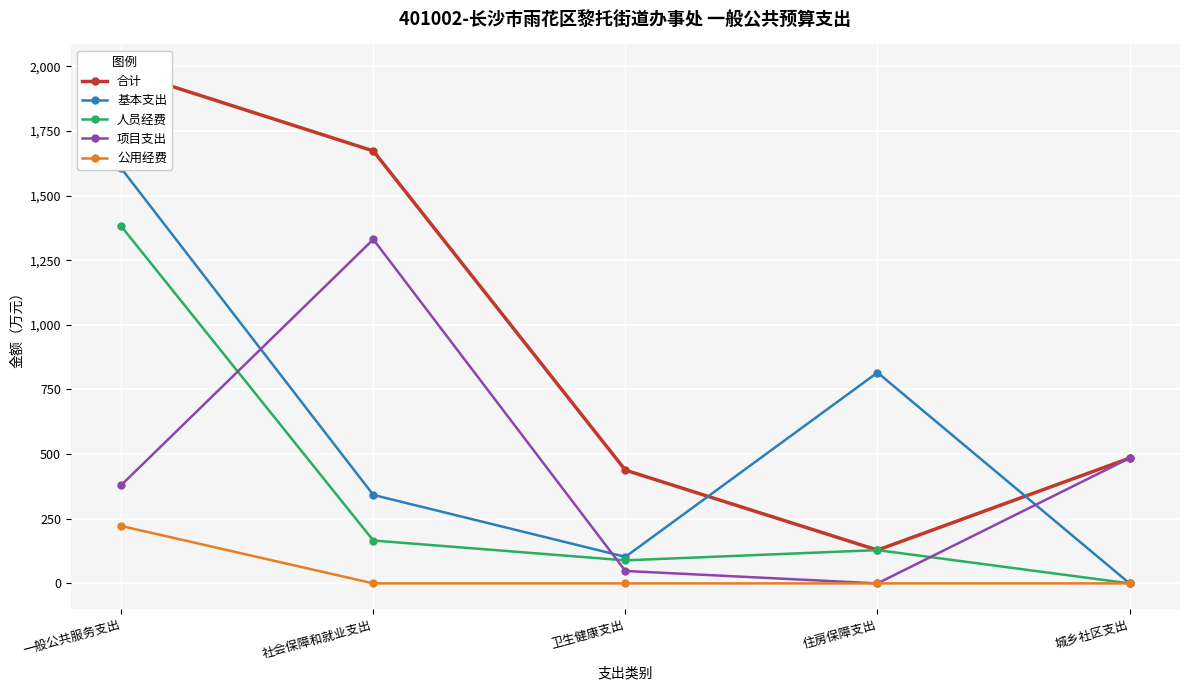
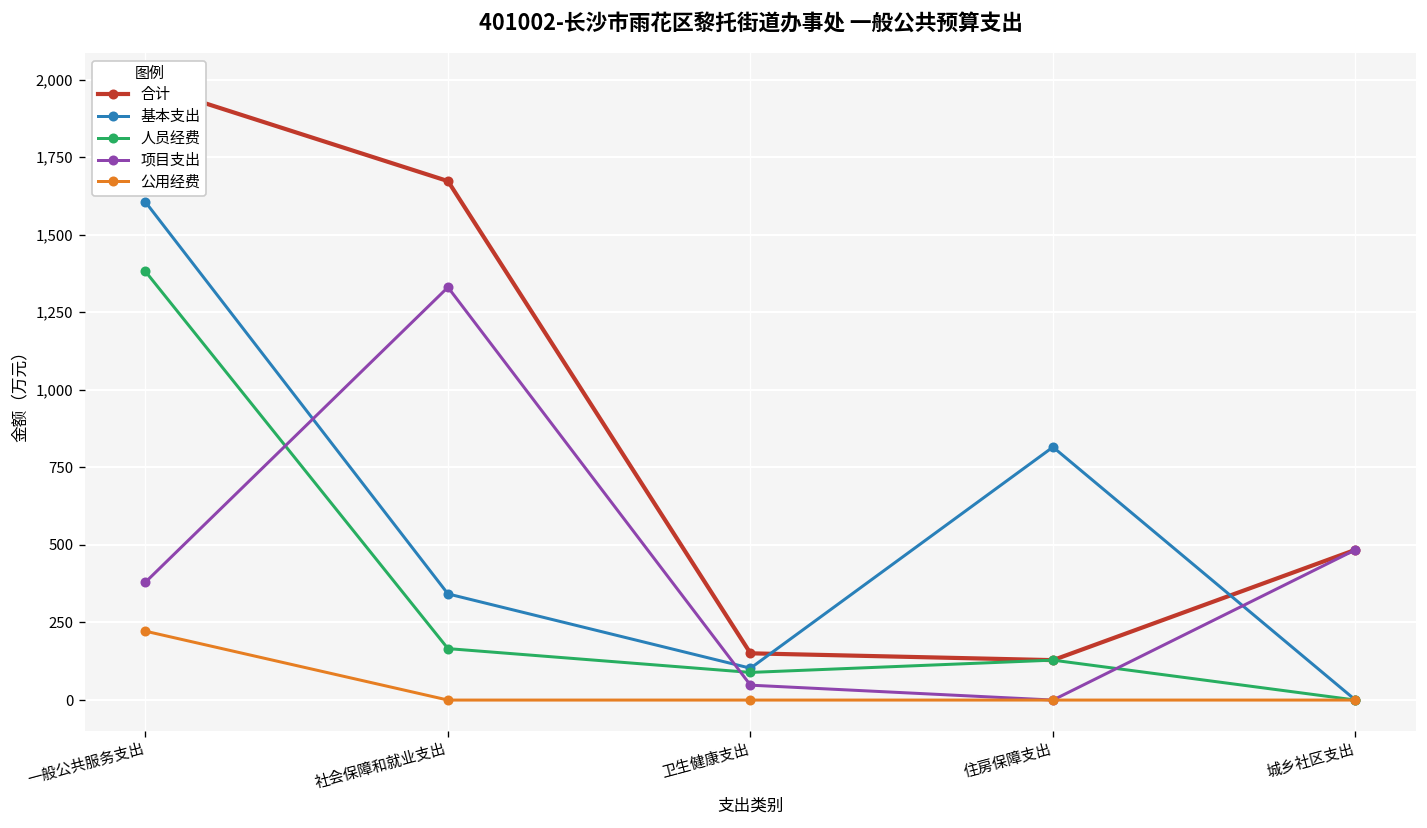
  {
    "合计": {
      "社会保障和就业支出": "1,670",
-     "卫生健康支出": "440"
+     "卫生健康支出": "150"
    },
    "基本支出": {
      "社会保障和就业支出": "340",
      "卫生健康支出": "100",
      "住房保障支出": "820"
    },
    "人员经费": {
      "一般公共服务支出": "1,380",
      "社会保障和就业支出": "170",
      "卫生健康支出": "90"
    },
    "项目支出": {
      "一般公共服务支出": "380",
      "社会保障和就业支出": "1,330",
      "卫生健康支出": "50"
    },
    "公用经费": {
      "一般公共服务支出": "220",
      "社会保障和就业支出": "0",
      "卫生健康支出": "0"
    }
  }
